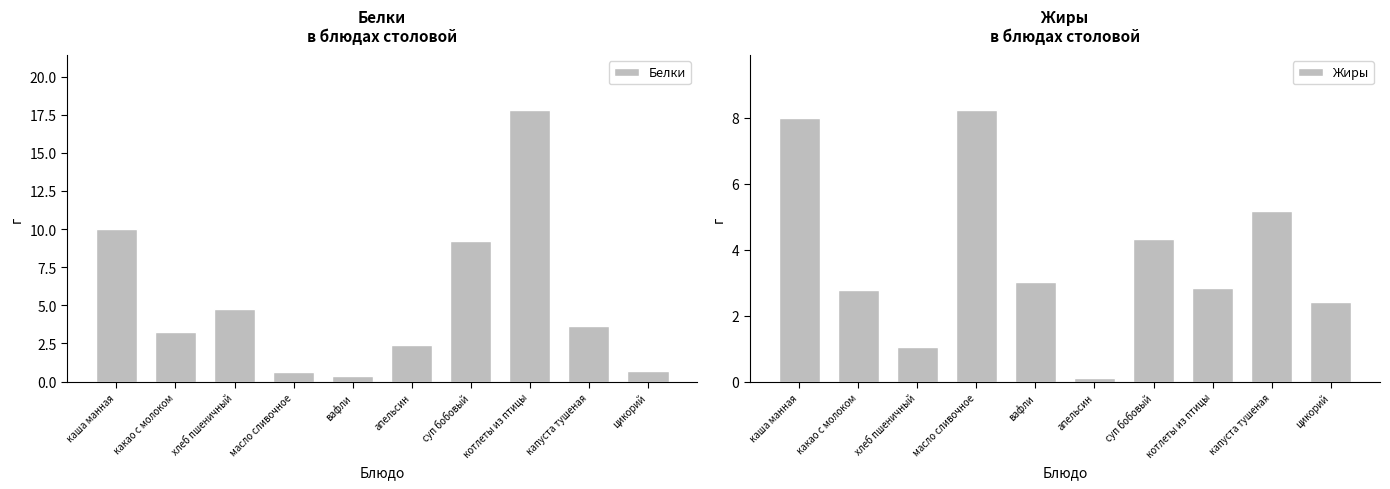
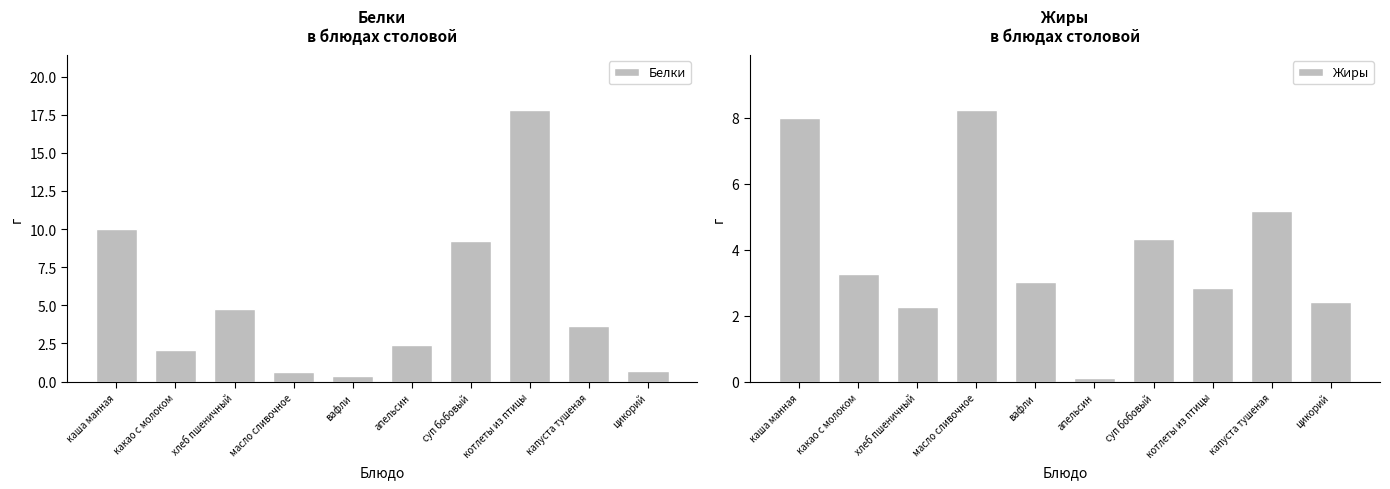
  {
    "Белки в блюдах столовой": {
      "каша манная": 10.0,
-     "какао с молоком": 3.3,
+     "какао с молоком": 2.0,
      "хлеб пшеничный": 4.7,
      "масло сливочное": 0.6,
      "вафли": 0.3,
      "апельсин": 2.4,
      "суп бобовый": 9.3,
      "котлеты из птицы": 17.8,
      "капуста тушеная": 3.6,
      "цикорий": 0.7
    },
    "Жиры в блюдах столовой": {
      "каша манная": 8.0,
-     "какао с молоком": 2.8,
-     "хлеб пшеничный": 1.1,
+     "какао с молоком": 3.3,
+     "хлеб пшеничный": 2.3,
      "масло сливочное": 8.3,
      "вафли": 3.0,
      "апельсин": 0.1,
      "суп бобовый": 4.3,
      "котлеты из птицы": 2.8,
      "капуста тушеная": 5.2,
      "цикорий": 2.4
    }
  }
